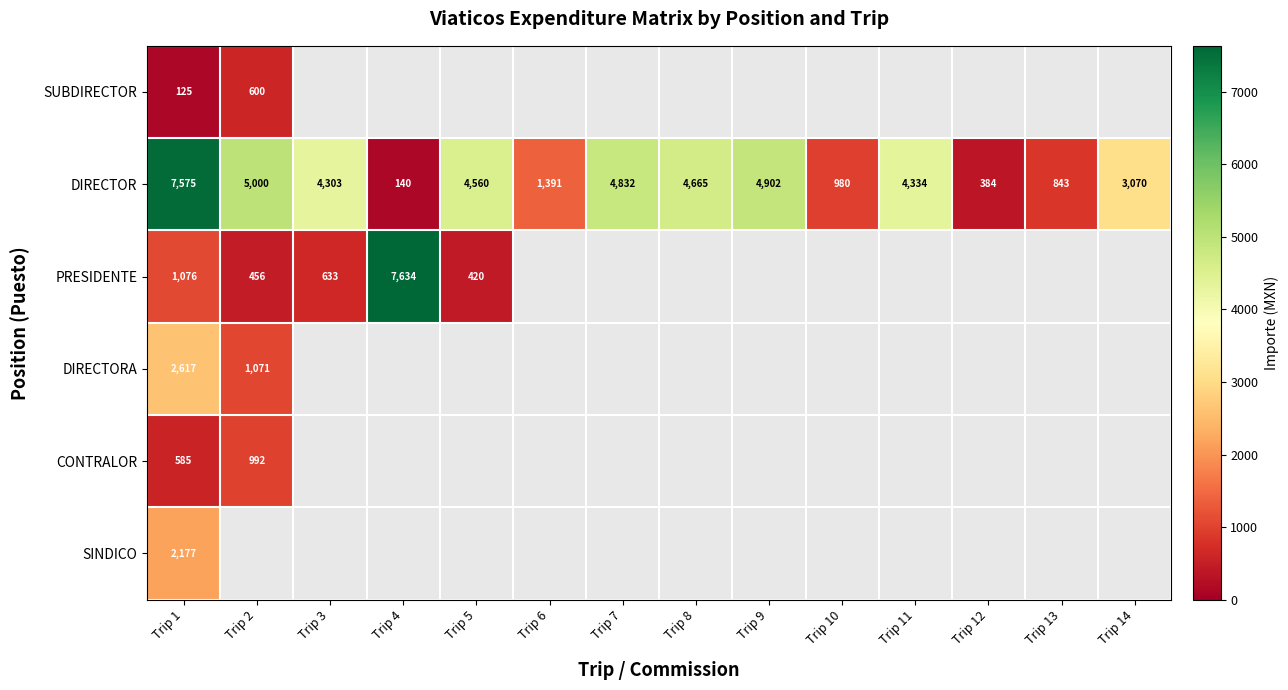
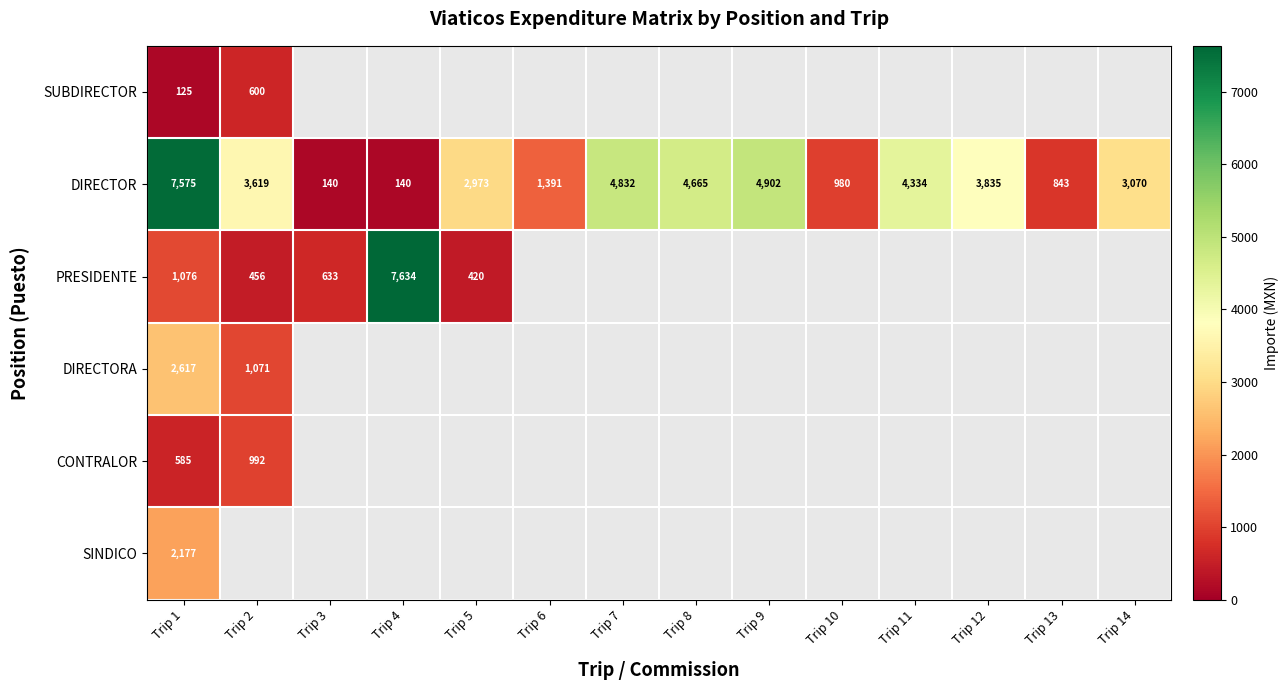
  {
    "SUBDIRECTOR": {
      "Trip 1": "125",
      "Trip 2": "600"
    },
    "DIRECTOR": {
      "Trip 1": "7,575",
-     "Trip 2": "5,000",
-     "Trip 3": "4,303",
+     "Trip 2": "3,619",
+     "Trip 3": "140",
      "Trip 4": "140",
-     "Trip 5": "4,560",
+     "Trip 5": "2,973",
      "Trip 6": "1,391",
      "Trip 7": "4,832",
      "Trip 8": "4,665",
      "Trip 9": "4,902",
      "Trip 10": "980",
      "Trip 11": "4,334",
-     "Trip 12": "384",
+     "Trip 12": "3,835",
      "Trip 13": "843",
      "Trip 14": "3,070"
    },
    "PRESIDENTE": {
      "Trip 1": "1,076",
      "Trip 2": "456",
      "Trip 3": "633",
      "Trip 4": "7,634",
      "Trip 5": "420"
    },
    "DIRECTORA": {
      "Trip 1": "2,617",
      "Trip 2": "1,071"
    },
    "CONTRALOR": {
      "Trip 1": "585",
      "Trip 2": "992"
    },
    "SINDICO": {
      "Trip 1": "2,177"
    }
  }
